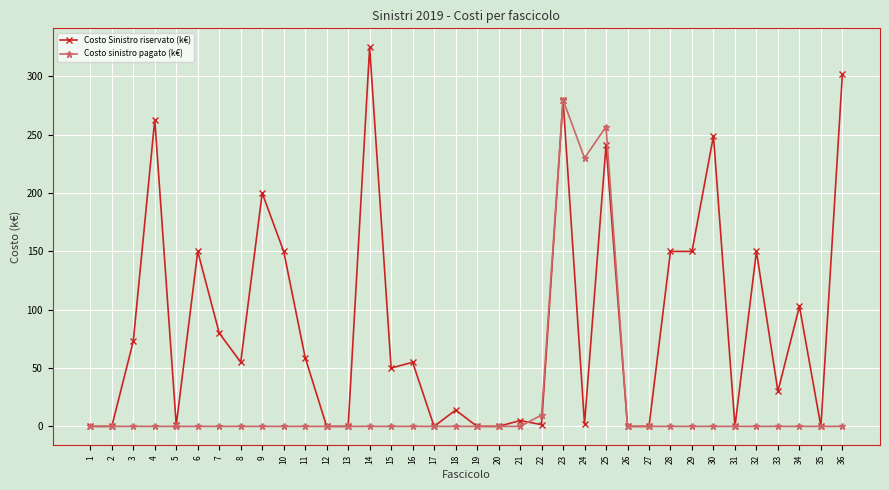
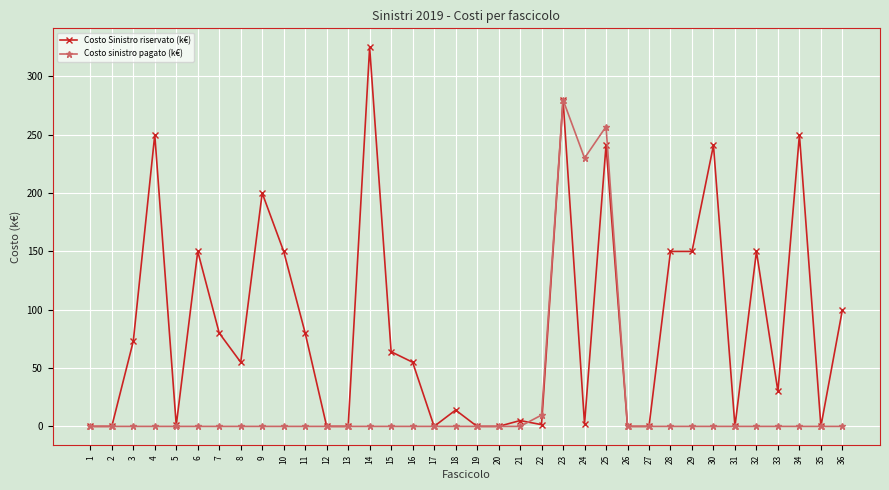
  {
    "Costo Sinistro riservato (k€)": {
      "3": 73,
-     "4": 263,
+     "4": 250,
      "6": 150,
      "7": 80,
      "8": 55,
      "9": 200,
      "10": 150,
-     "11": 59,
+     "11": 80,
      "14": 325,
-     "15": 50,
+     "15": 64,
      "16": 55,
      "18": 14,
      "21": 5,
      "22": 2,
      "24": 2,
      "25": 241,
      "28": 150,
      "29": 150,
-     "30": 249,
+     "30": 241,
      "32": 150,
      "33": 30,
-     "34": 103,
-     "36": 302
+     "34": 250,
+     "36": 100
    },
    "Costo sinistro pagato (k€)": {
      "3": 0,
      "4": 0,
      "6": 0,
      "7": 0,
      "8": 0,
      "9": 0,
      "10": 0,
      "11": 0,
      "14": 0,
      "15": 0,
      "16": 0,
      "18": 0,
      "21": 0,
      "22": 10,
      "24": 230,
      "25": 257,
      "28": 0,
      "29": 0,
      "30": 0,
      "32": 0,
      "33": 0,
      "34": 0,
      "36": 0
    }
  }
